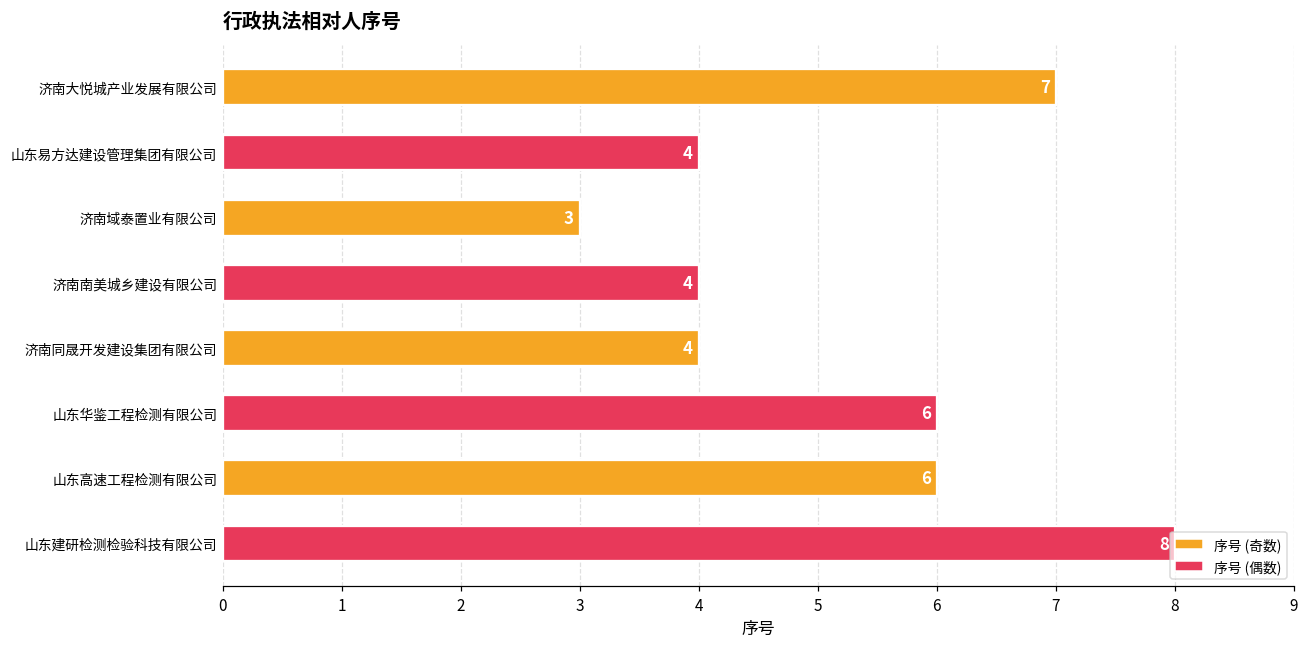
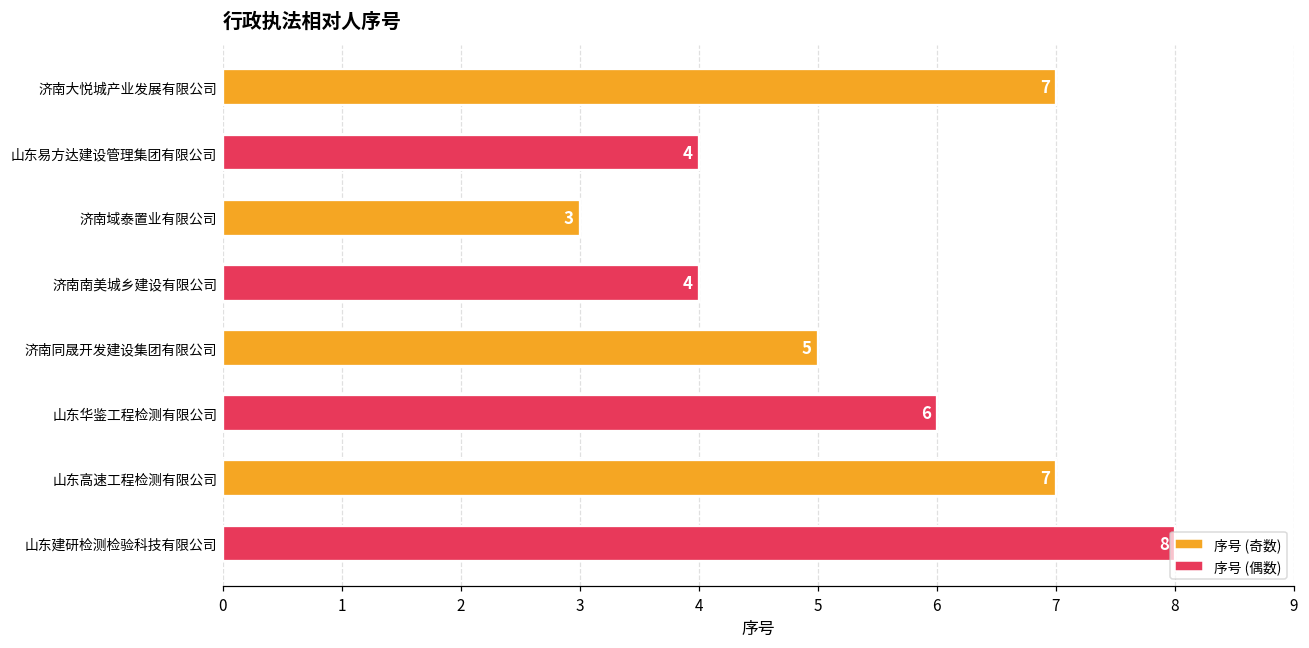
  {
    "济南大悦城产业发展有限公司": 7,
    "山东易方达建设管理集团有限公司": 4,
    "济南域泰置业有限公司": 3,
    "济南南美城乡建设有限公司": 4,
-   "济南同晟开发建设集团有限公司": 4,
+   "济南同晟开发建设集团有限公司": 5,
    "山东华鉴工程检测有限公司": 6,
-   "山东高速工程检测有限公司": 6
+   "山东高速工程检测有限公司": 7
  }
